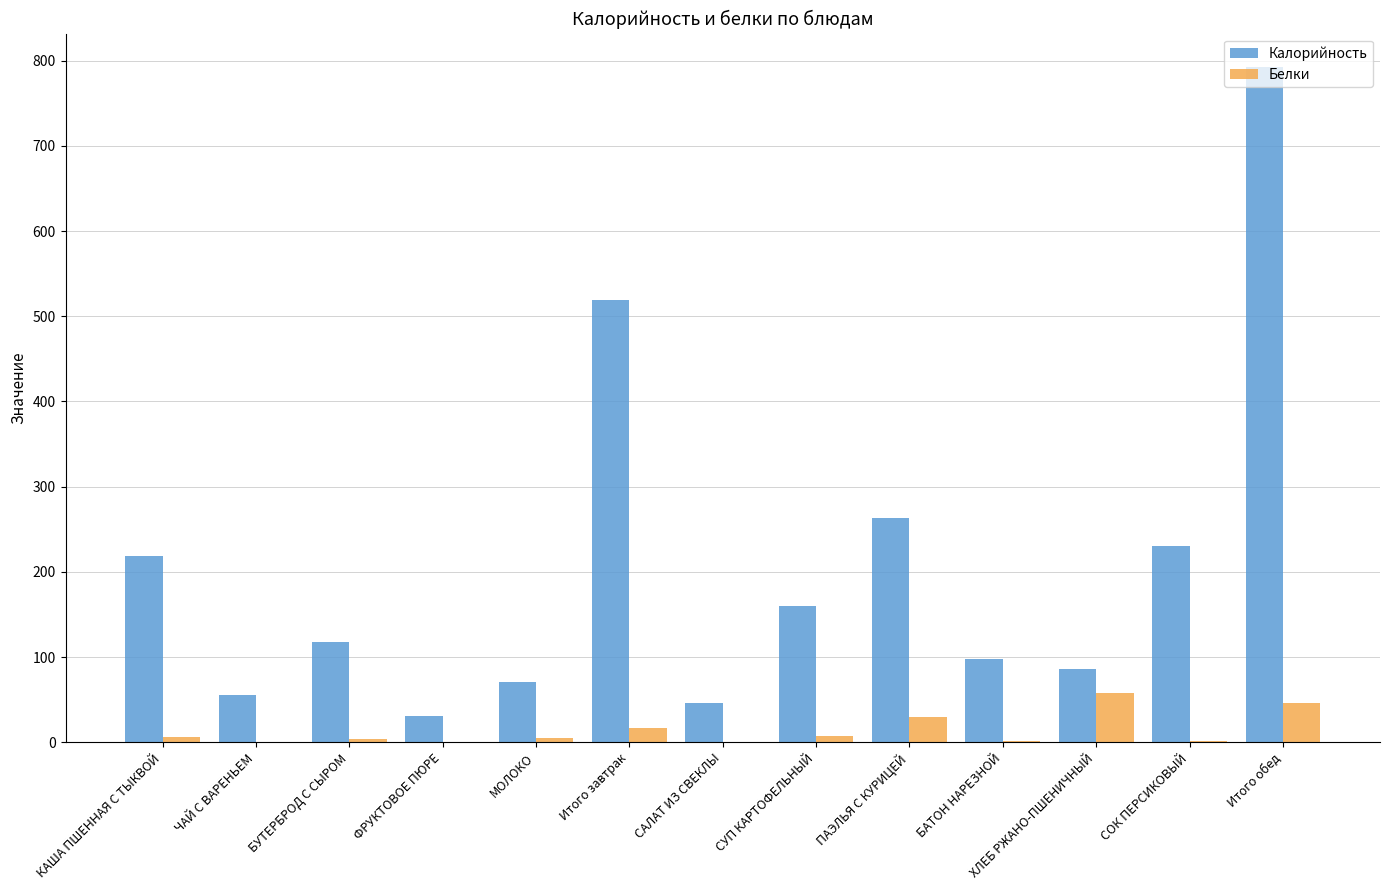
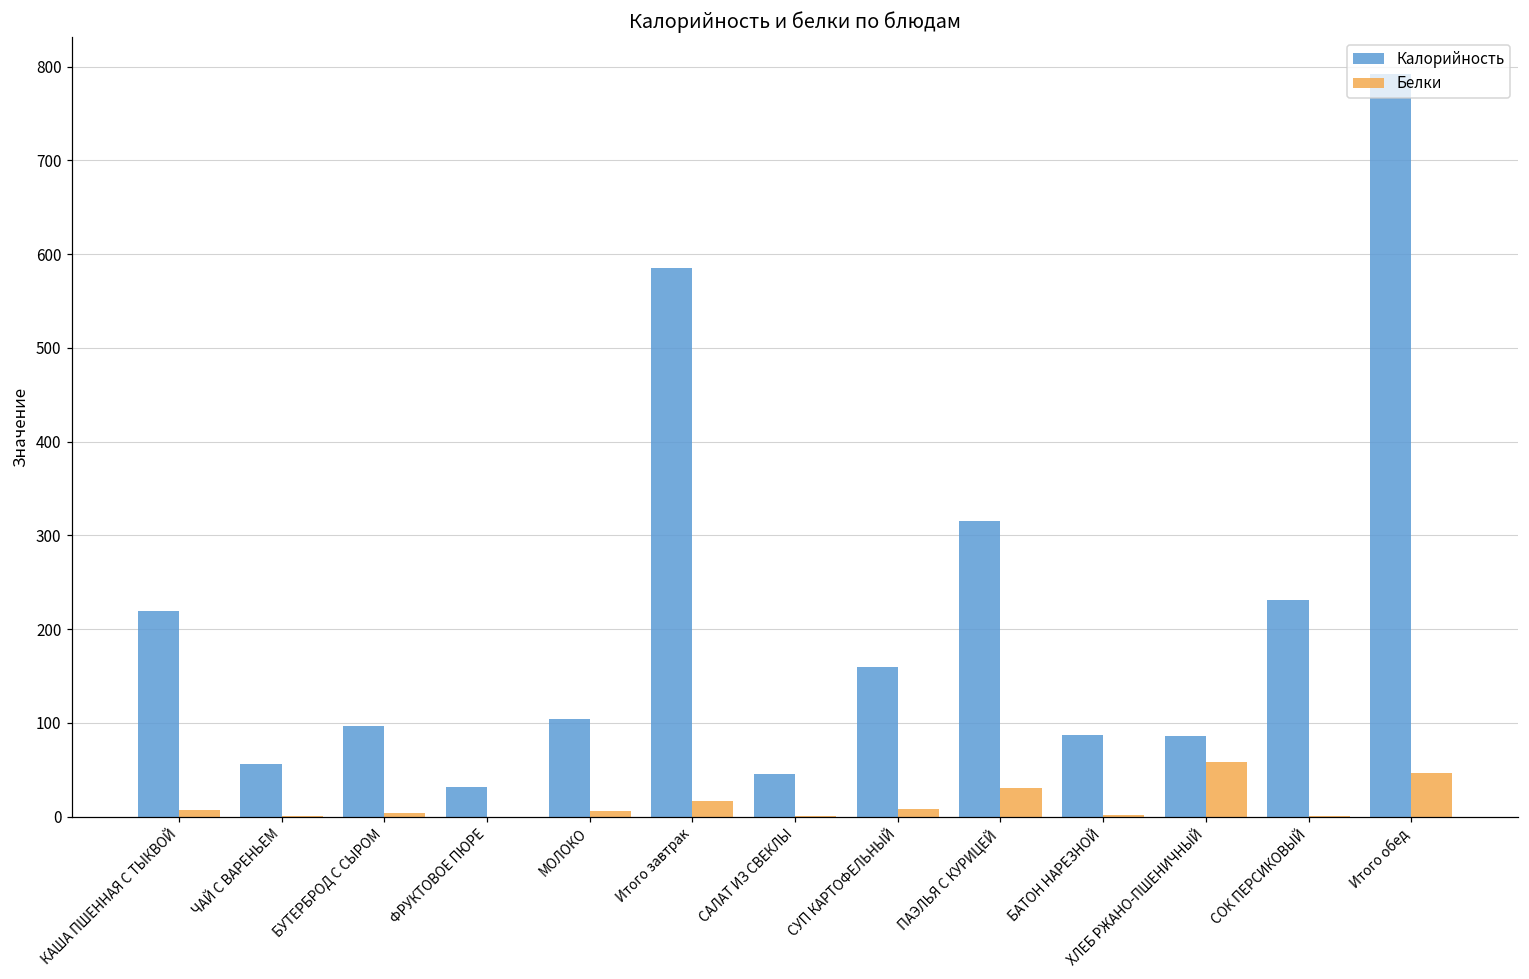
  {
    "Калорийность": {
      "КАША ПШЕННАЯ С ТЫКВОЙ": 220,
      "ЧАЙ С ВАРЕНЬЕМ": 60,
-     "БУТЕРБРОД С СЫРОМ": 120,
+     "БУТЕРБРОД С СЫРОМ": 100,
      "ФРУКТОВОЕ ПЮРЕ": 30,
-     "МОЛОКО": 70,
-     "Итого завтрак": 520,
+     "МОЛОКО": 100,
+     "Итого завтрак": 590,
      "САЛАТ ИЗ СВЕКЛЫ": 50,
      "СУП КАРТОФЕЛЬНЫЙ": 160,
-     "ПАЭЛЬЯ С КУРИЦЕЙ": 260,
-     "БАТОН НАРЕЗНОЙ": 100,
+     "ПАЭЛЬЯ С КУРИЦЕЙ": 310,
+     "БАТОН НАРЕЗНОЙ": 90,
      "ХЛЕБ РЖАНО-ПШЕНИЧНЫЙ": 90,
      "СОК ПЕРСИКОВЫЙ": 230
    },
    "Белки": {
      "КАША ПШЕННАЯ С ТЫКВОЙ": 10,
      "БУТЕРБРОД С СЫРОМ": 0,
      "ФРУКТОВОЕ ПЮРЕ": 0,
      "МОЛОКО": 10,
      "Итого завтрак": 20,
      "СУП КАРТОФЕЛЬНЫЙ": 10,
      "ПАЭЛЬЯ С КУРИЦЕЙ": 30,
      "ХЛЕБ РЖАНО-ПШЕНИЧНЫЙ": 60,
      "Итого обед": 50
    }
  }
